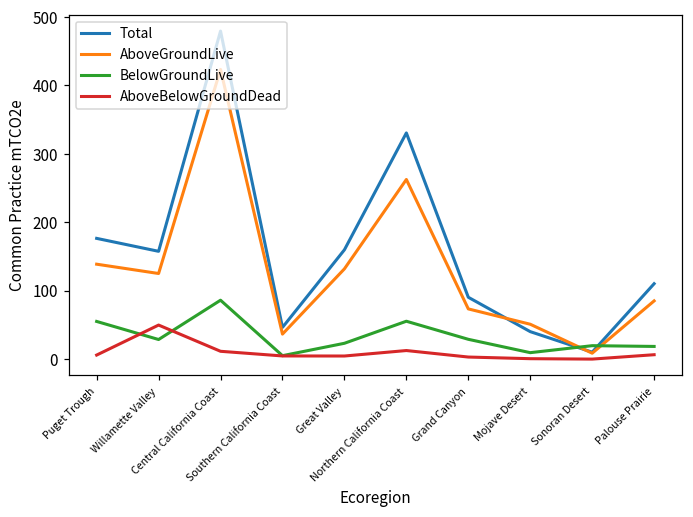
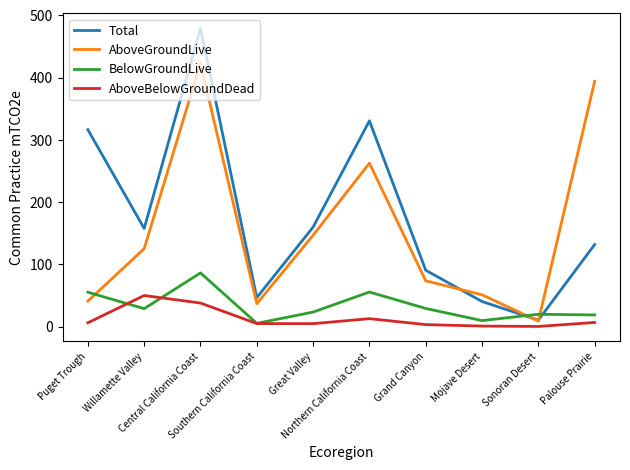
  {
    "Total": {
-     "Puget Trough": 180,
+     "Puget Trough": 320,
      "Willamette Valley": 160,
      "Southern California Coast": 50,
      "Great Valley": 160,
      "Northern California Coast": 330,
      "Grand Canyon": 90,
      "Mojave Desert": 40,
-     "Palouse Prairie": 110
+     "Palouse Prairie": 130
    },
    "AboveGroundLive": {
-     "Puget Trough": 140,
+     "Puget Trough": 40,
      "Willamette Valley": 130,
      "Southern California Coast": 40,
-     "Great Valley": 130,
+     "Great Valley": 150,
      "Northern California Coast": 260,
      "Grand Canyon": 70,
      "Mojave Desert": 50,
-     "Palouse Prairie": 90
+     "Palouse Prairie": 390
    },
    "BelowGroundLive": {
      "Puget Trough": 60,
      "Willamette Valley": 30,
      "Central California Coast": 90,
      "Great Valley": 20,
      "Northern California Coast": 60,
      "Grand Canyon": 30,
      "Mojave Desert": 10,
      "Sonoran Desert": 20,
      "Palouse Prairie": 20
    },
    "AboveBelowGroundDead": {
      "Puget Trough": 10,
      "Willamette Valley": 50,
-     "Central California Coast": 10,
+     "Central California Coast": 40,
      "Great Valley": 0,
      "Northern California Coast": 10,
      "Grand Canyon": 0,
      "Mojave Desert": 0,
      "Sonoran Desert": 0,
      "Palouse Prairie": 10
    }
  }
